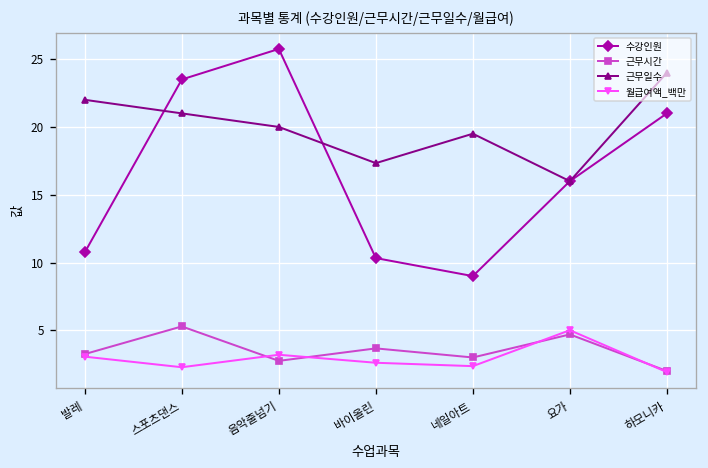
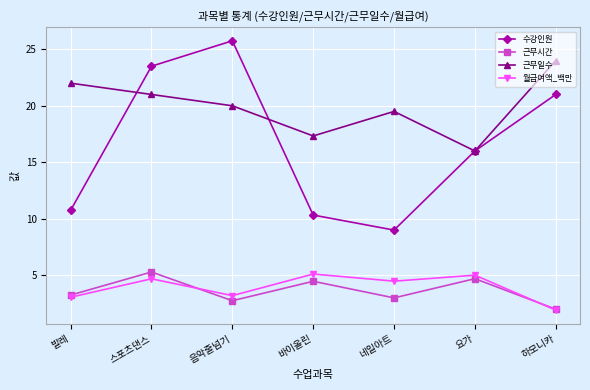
  {
    "근무시간": {
      "스포츠댄스": 5.3,
      "음악줄넘기": 2.8,
-     "바이올린": 3.7,
+     "바이올린": 4.5,
      "네일아트": 3.0,
      "요가": 4.7
    },
    "월급여액_백만": {
-     "스포츠댄스": 2.3,
+     "스포츠댄스": 4.7,
      "음악줄넘기": 3.2,
-     "바이올린": 2.6,
-     "네일아트": 2.4,
+     "바이올린": 5.1,
+     "네일아트": 4.5,
      "요가": 5.0
    }
  }
